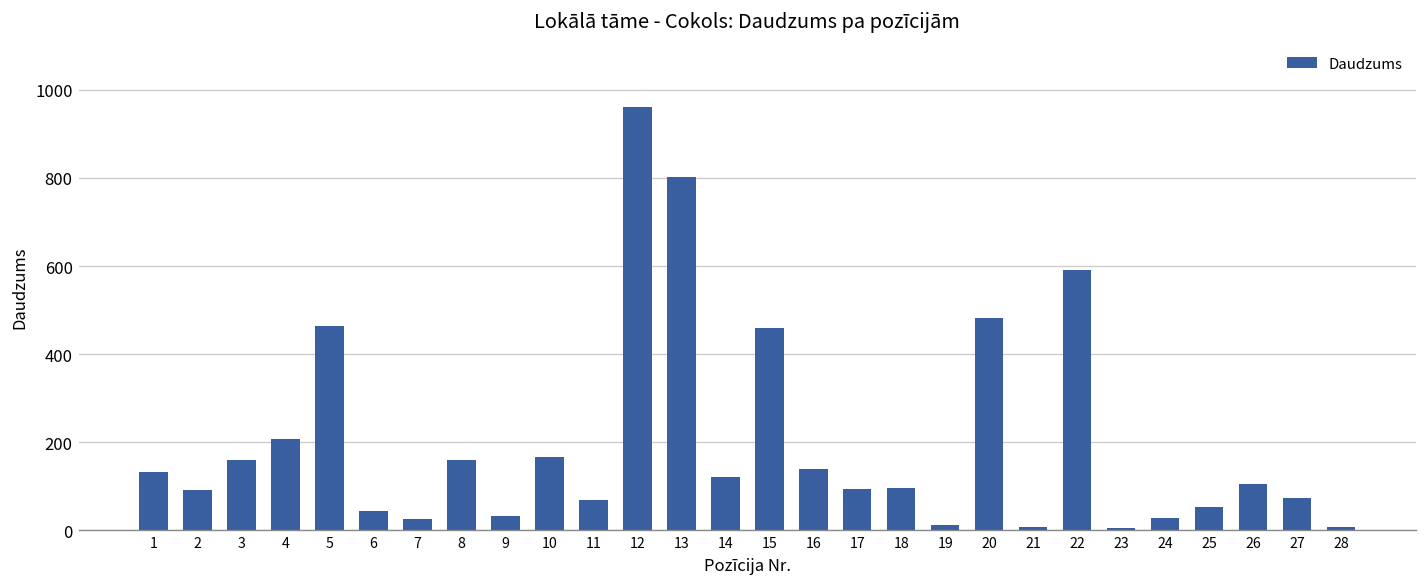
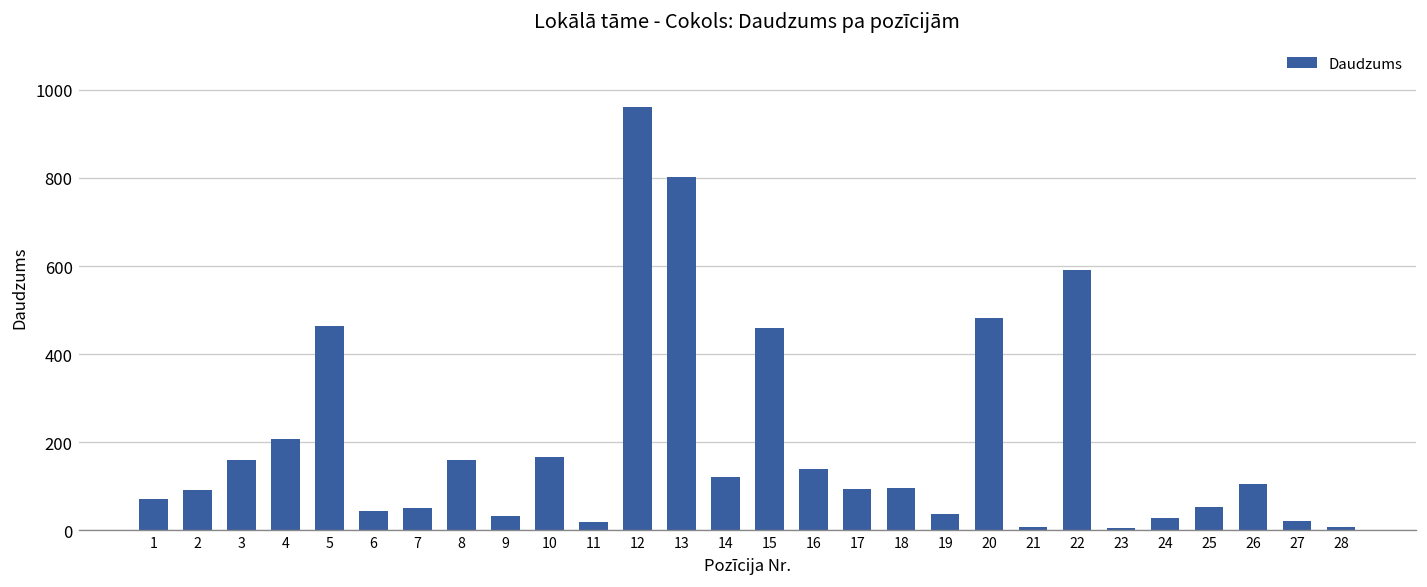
  {
-   "1": 130,
+   "1": 70,
    "2": 90,
    "3": 160,
    "4": 210,
    "5": 460,
    "6": 40,
-   "7": 30,
+   "7": 50,
    "8": 160,
    "9": 30,
    "10": 170,
-   "11": 70,
+   "11": 20,
    "12": 960,
    "13": 800,
    "14": 120,
    "15": 460,
    "16": 140,
    "17": 90,
    "18": 100,
-   "19": 10,
+   "19": 40,
    "20": 480,
    "21": 10,
    "22": 590,
    "24": 30,
    "25": 50,
    "26": 110,
-   "27": 70,
+   "27": 20,
    "28": 10
  }
